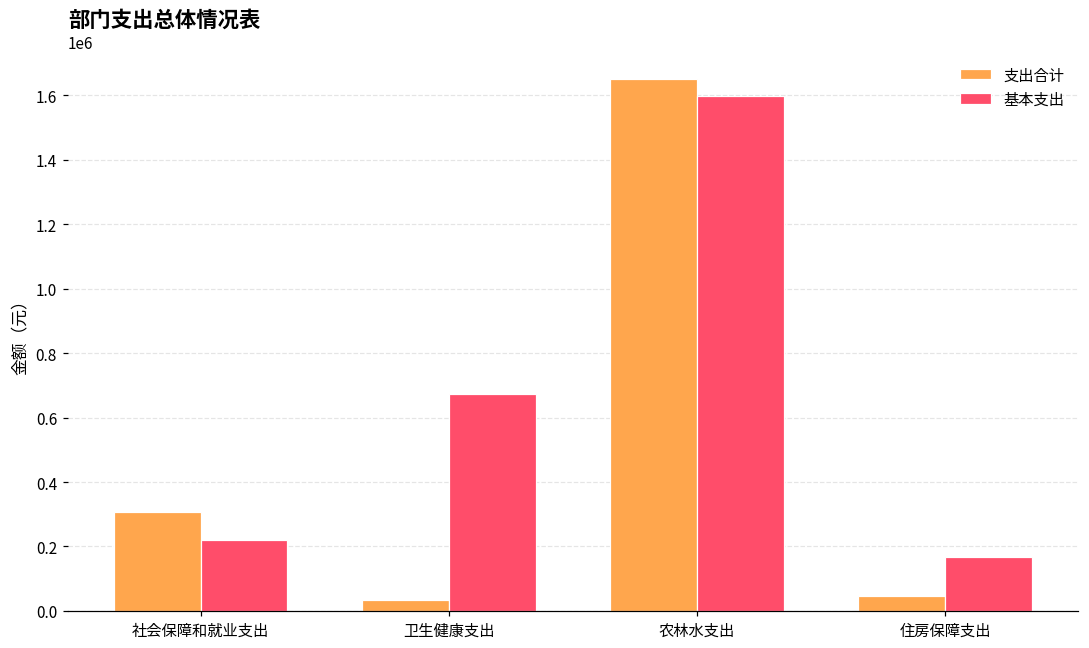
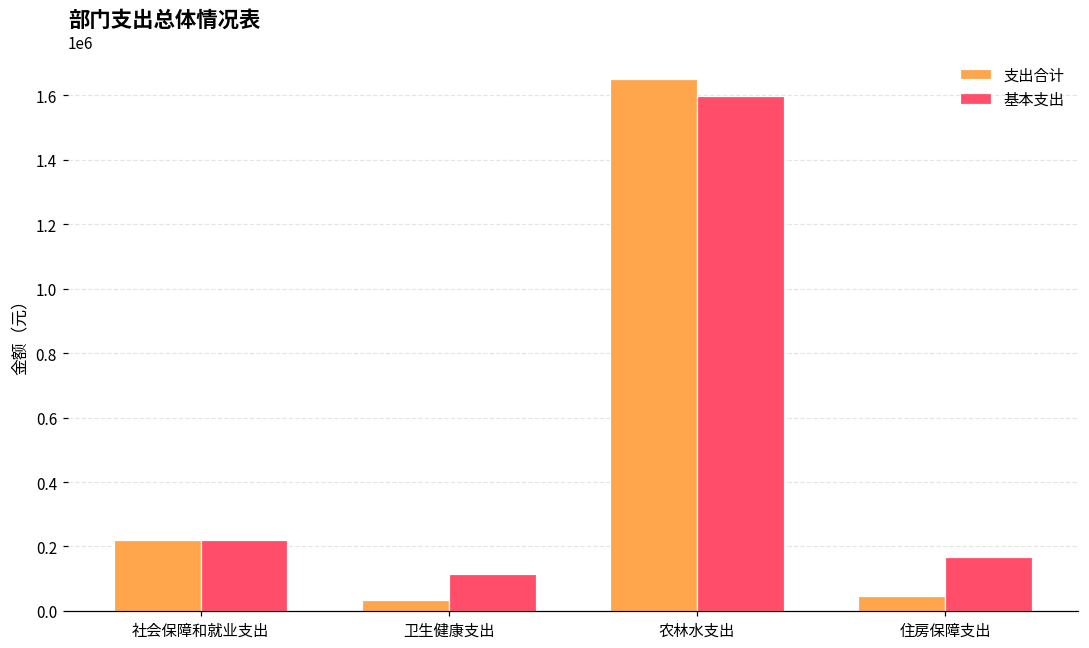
  {
    "支出合计": {
-     "社会保障和就业支出": 310000,
+     "社会保障和就业支出": 220000,
      "卫生健康支出": 30000,
      "农林水支出": 1650000,
      "住房保障支出": 50000
    },
    "基本支出": {
      "社会保障和就业支出": 220000,
-     "卫生健康支出": 670000,
+     "卫生健康支出": 110000,
      "农林水支出": 1600000,
      "住房保障支出": 170000
    }
  }
